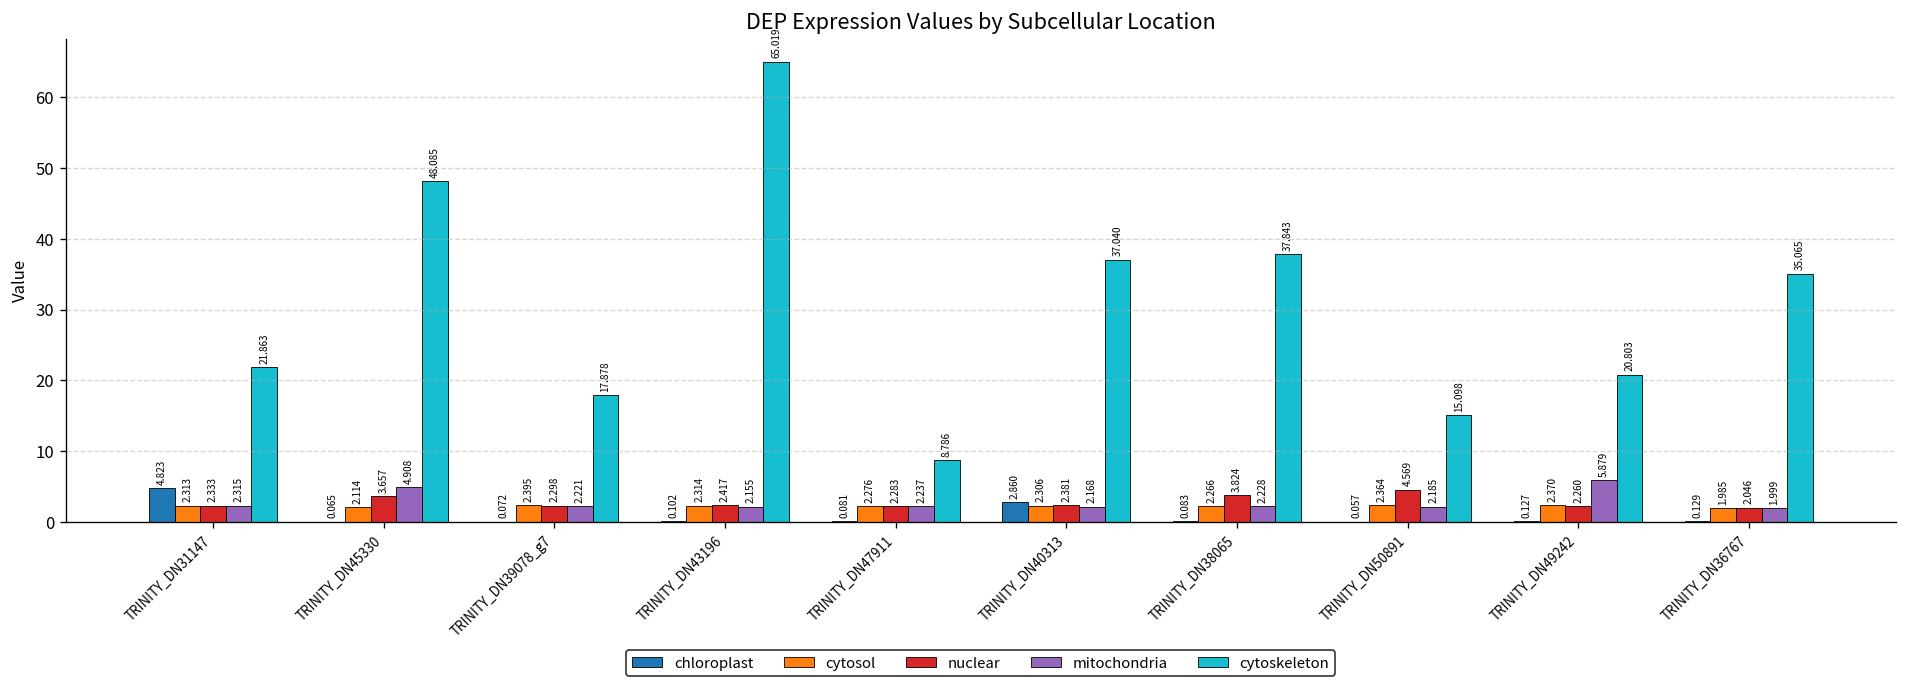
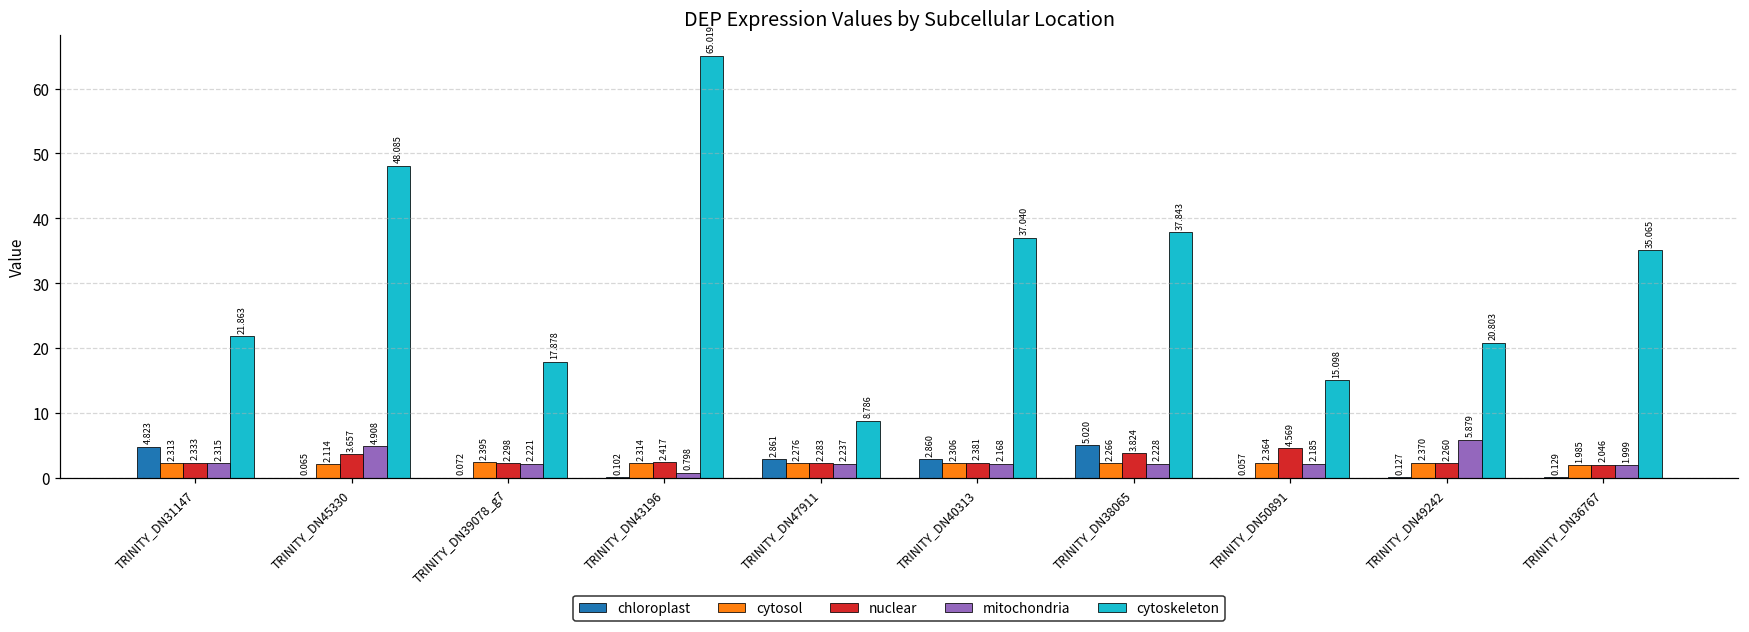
  {
    "chloroplast": {
      "TRINITY_DN31147": 4.823,
      "TRINITY_DN45330": 0.065,
      "TRINITY_DN39078_g7": 0.072,
      "TRINITY_DN43196": 0.102,
-     "TRINITY_DN47911": 0.081,
+     "TRINITY_DN47911": 2.861,
      "TRINITY_DN40313": 2.860,
-     "TRINITY_DN38065": 0.083,
+     "TRINITY_DN38065": 5.020,
      "TRINITY_DN50891": 0.057,
      "TRINITY_DN49242": 0.127,
      "TRINITY_DN36767": 0.129
    },
    "cytosol": {
      "TRINITY_DN31147": 2.313,
      "TRINITY_DN45330": 2.114,
      "TRINITY_DN39078_g7": 2.395,
      "TRINITY_DN43196": 2.314,
      "TRINITY_DN47911": 2.276,
      "TRINITY_DN40313": 2.306,
      "TRINITY_DN38065": 2.266,
      "TRINITY_DN50891": 2.364,
      "TRINITY_DN49242": 2.370,
      "TRINITY_DN36767": 1.985
    },
    "nuclear": {
      "TRINITY_DN31147": 2.333,
      "TRINITY_DN45330": 3.657,
      "TRINITY_DN39078_g7": 2.298,
      "TRINITY_DN43196": 2.417,
      "TRINITY_DN47911": 2.283,
      "TRINITY_DN40313": 2.381,
      "TRINITY_DN38065": 3.824,
      "TRINITY_DN50891": 4.569,
      "TRINITY_DN49242": 2.260,
      "TRINITY_DN36767": 2.046
    },
    "mitochondria": {
      "TRINITY_DN31147": 2.315,
      "TRINITY_DN45330": 4.908,
      "TRINITY_DN39078_g7": 2.221,
-     "TRINITY_DN43196": 2.155,
+     "TRINITY_DN43196": 0.798,
      "TRINITY_DN47911": 2.237,
      "TRINITY_DN40313": 2.168,
      "TRINITY_DN38065": 2.228,
      "TRINITY_DN50891": 2.185,
      "TRINITY_DN49242": 5.879,
      "TRINITY_DN36767": 1.999
    },
    "cytoskeleton": {
      "TRINITY_DN31147": 21.863,
      "TRINITY_DN45330": 48.085,
      "TRINITY_DN39078_g7": 17.878,
      "TRINITY_DN43196": 65.019,
      "TRINITY_DN47911": 8.786,
      "TRINITY_DN40313": 37.040,
      "TRINITY_DN38065": 37.843,
      "TRINITY_DN50891": 15.098,
      "TRINITY_DN49242": 20.803,
      "TRINITY_DN36767": 35.065
    }
  }
